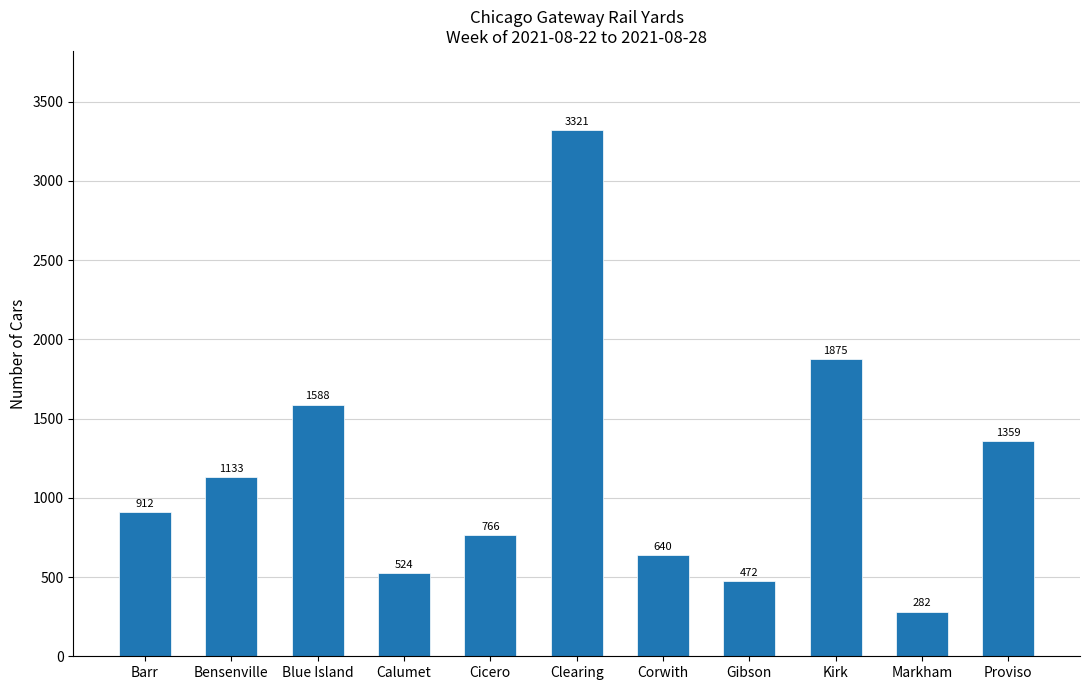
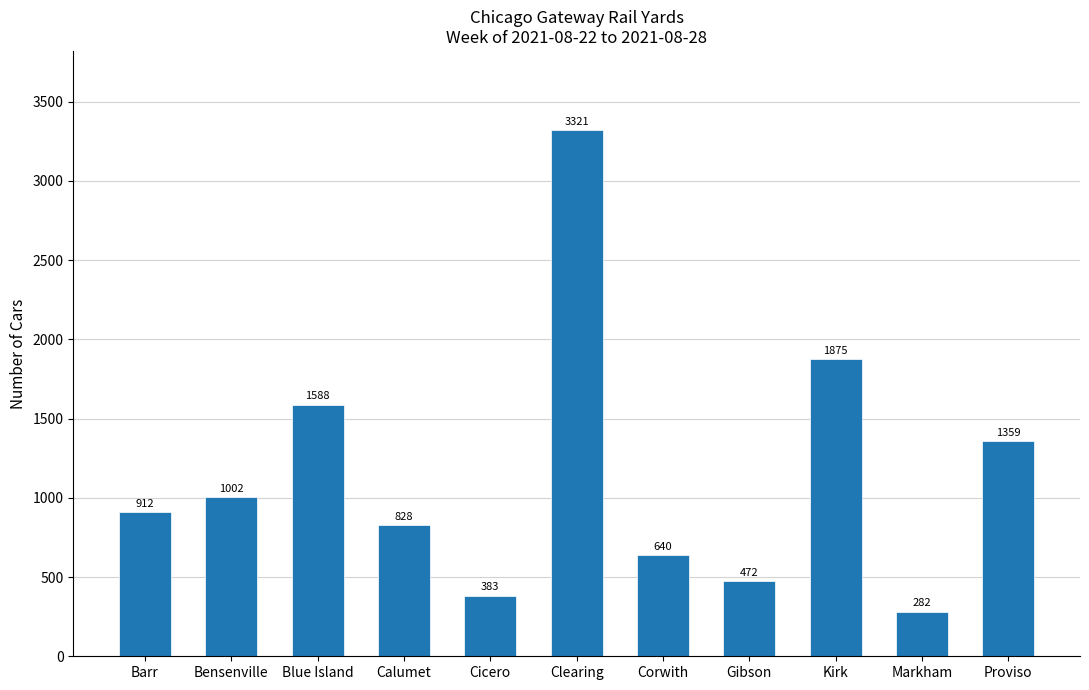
  {
    "Barr": 912,
-   "Bensenville": 1133,
+   "Bensenville": 1002,
    "Blue Island": 1588,
-   "Calumet": 524,
-   "Cicero": 766,
+   "Calumet": 828,
+   "Cicero": 383,
    "Clearing": 3321,
    "Corwith": 640,
    "Gibson": 472,
    "Kirk": 1875,
    "Markham": 282,
    "Proviso": 1359
  }
